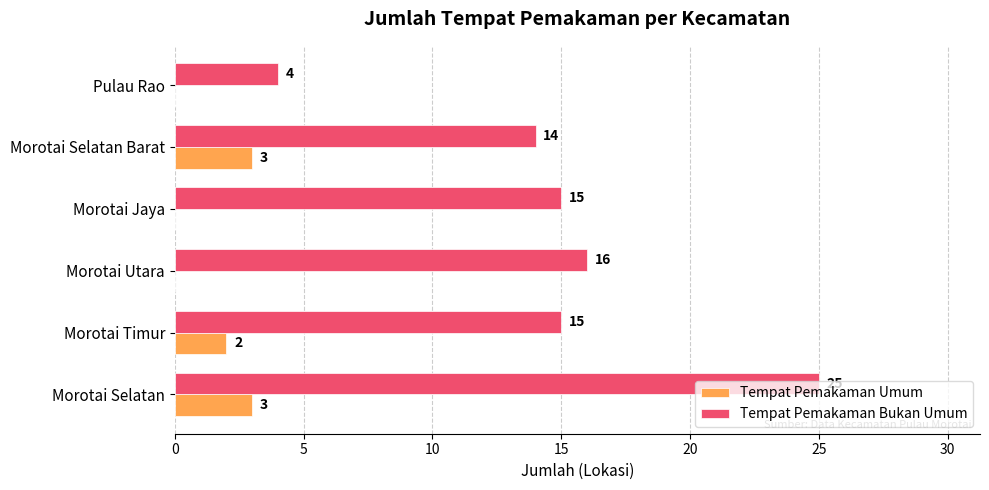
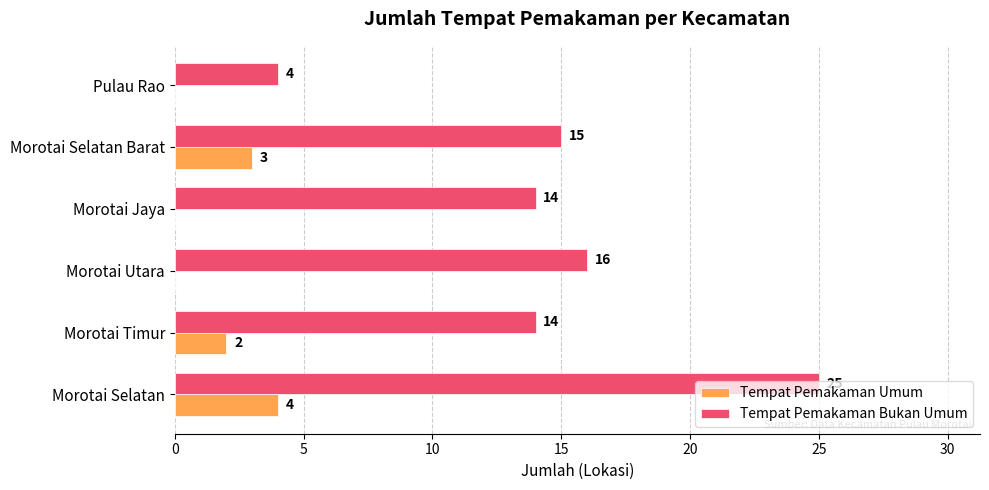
  {
    "Tempat Pemakaman Umum": {
      "Morotai Selatan Barat": 3,
      "Morotai Timur": 2,
-     "Morotai Selatan": 3
+     "Morotai Selatan": 4
    },
    "Tempat Pemakaman Bukan Umum": {
      "Pulau Rao": 4,
-     "Morotai Selatan Barat": 14,
-     "Morotai Jaya": 15,
+     "Morotai Selatan Barat": 15,
+     "Morotai Jaya": 14,
      "Morotai Utara": 16,
-     "Morotai Timur": 15
+     "Morotai Timur": 14
    }
  }
